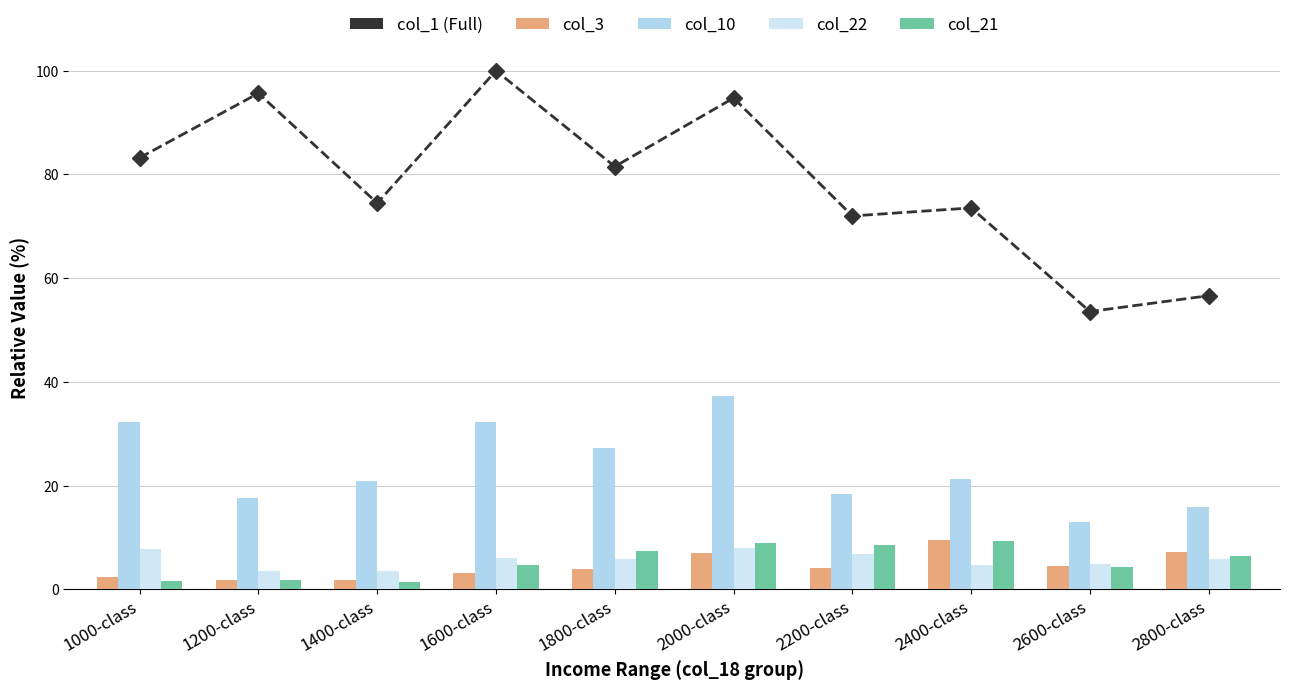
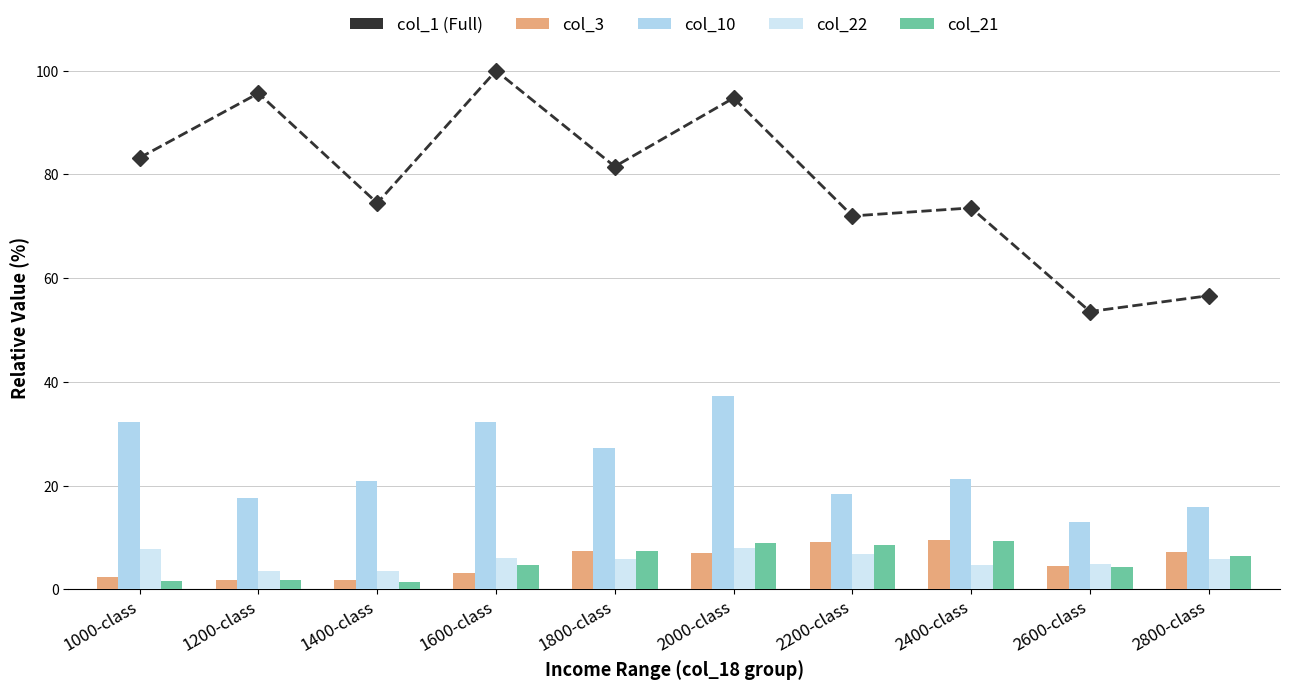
  {
    "col_3": {
      "1000-class": 2,
      "1200-class": 2,
      "1400-class": 2,
      "1600-class": 3,
-     "1800-class": 4,
+     "1800-class": 7,
      "2000-class": 7,
-     "2200-class": 4,
+     "2200-class": 9,
      "2400-class": 9,
      "2600-class": 5,
      "2800-class": 7
    },
    "col_21": {
      "1000-class": 2,
      "1200-class": 2,
      "1400-class": 1,
      "1600-class": 5,
      "1800-class": 7,
      "2000-class": 9,
      "2200-class": 8,
      "2400-class": 9,
      "2600-class": 4,
      "2800-class": 6
    }
  }
